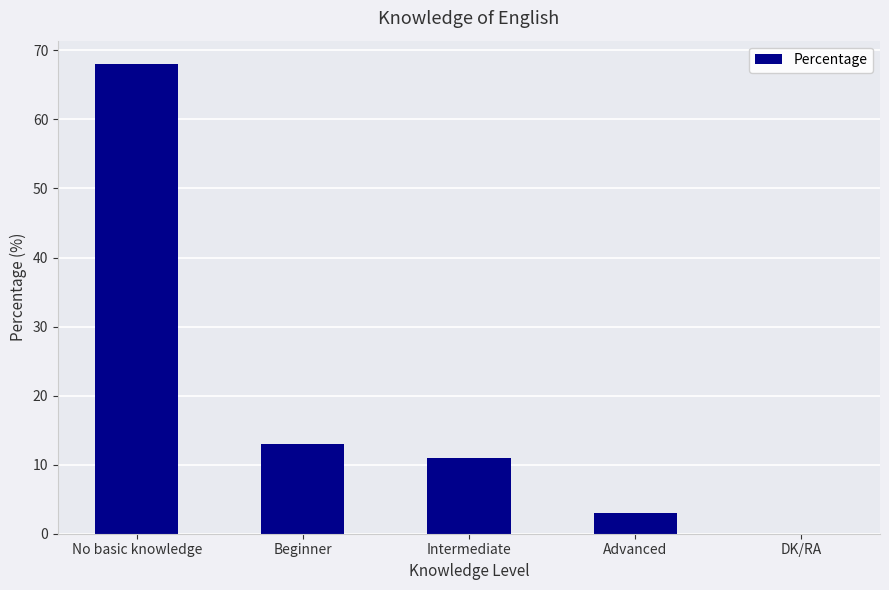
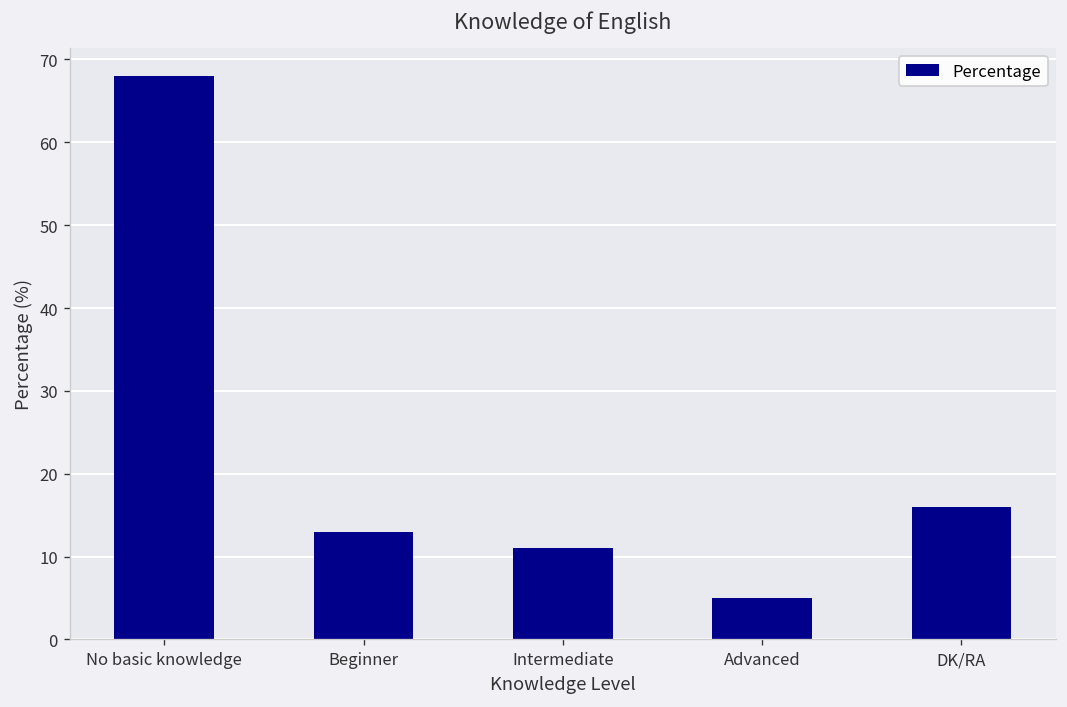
  {
    "No basic knowledge": 68,
    "Beginner": 13,
    "Intermediate": 11,
-   "Advanced": 3,
-   "DK/RA": 0
+   "Advanced": 5,
+   "DK/RA": 16
  }
